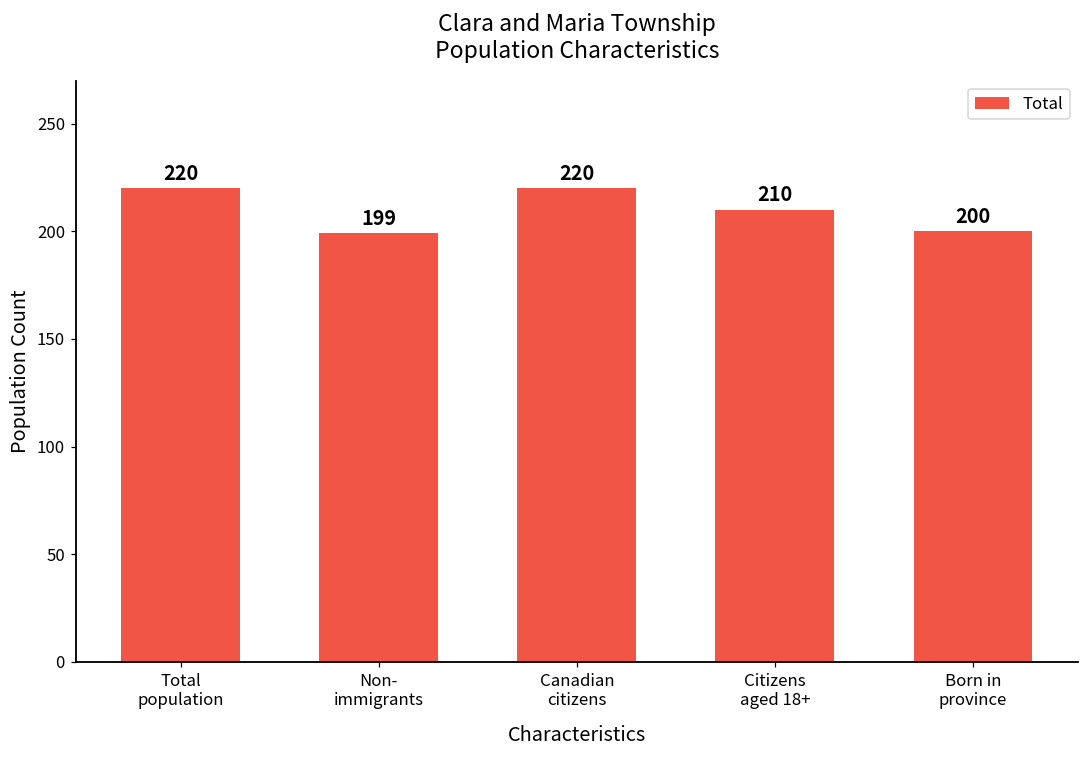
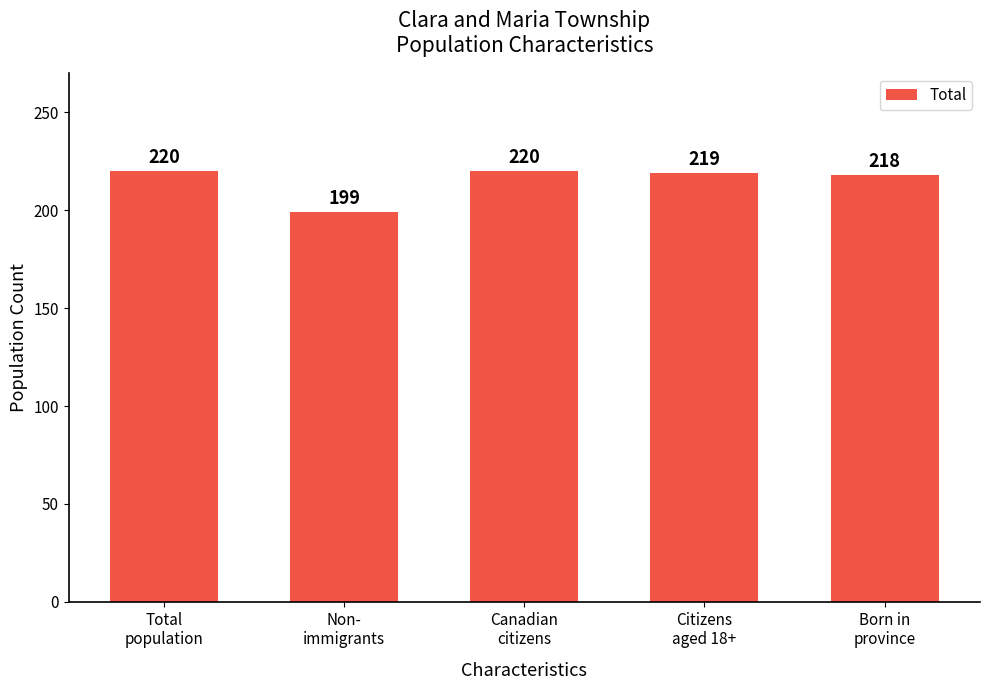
  {
    "Total population": 220,
    "Non- immigrants": 199,
    "Canadian citizens": 220,
-   "Citizens aged 18+": 210,
-   "Born in province": 200
+   "Citizens aged 18+": 219,
+   "Born in province": 218
  }
